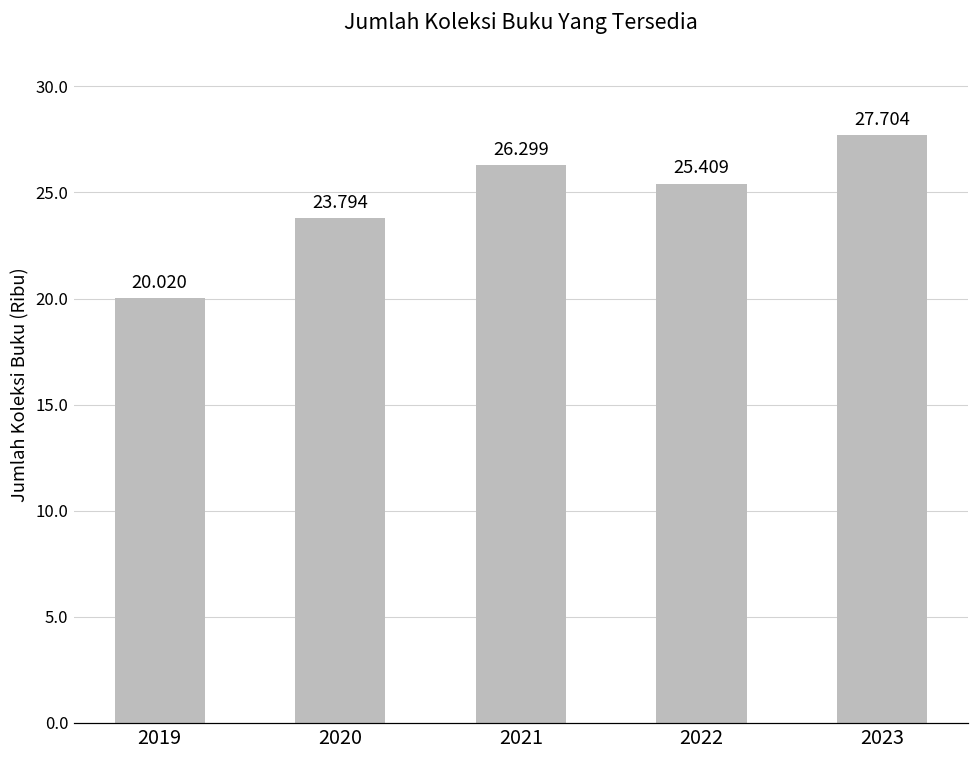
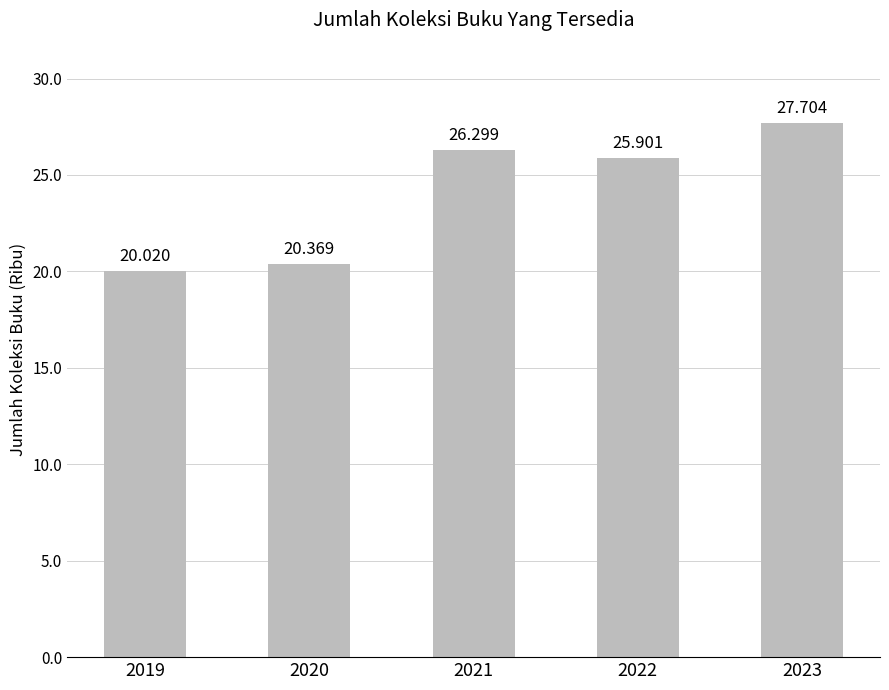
  {
    "2019": 20.020,
-   "2020": 23.794,
+   "2020": 20.369,
    "2021": 26.299,
-   "2022": 25.409,
+   "2022": 25.901,
    "2023": 27.704
  }
